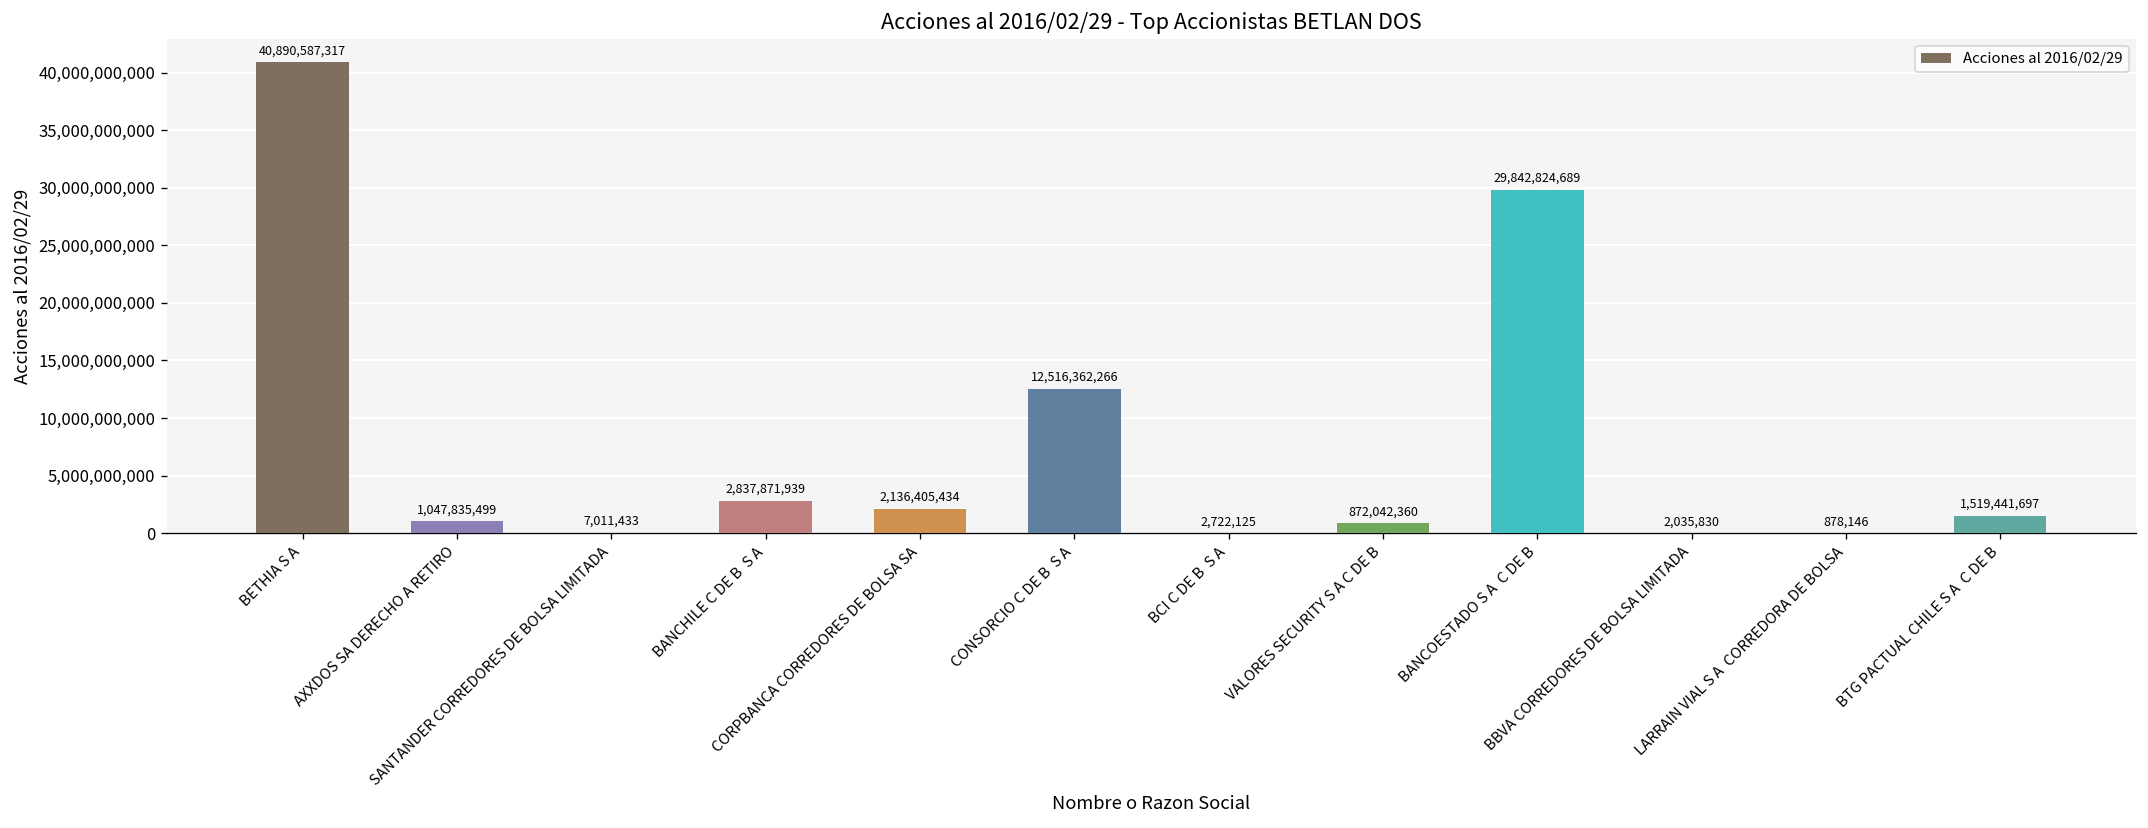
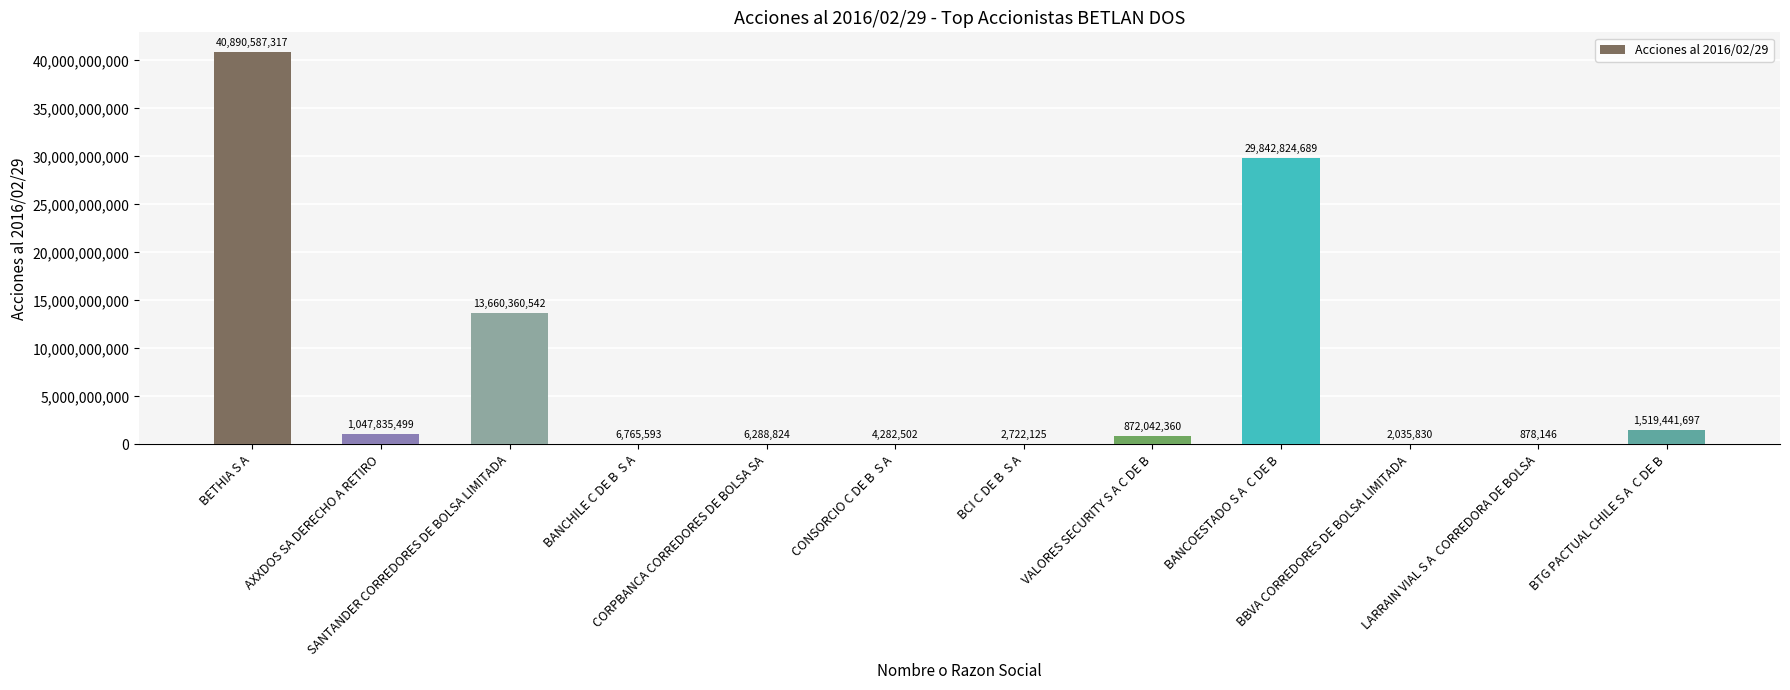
  {
    "BETHIA S A": "40,890,587,317",
    "AXXDOS SA DERECHO A RETIRO": "1,047,835,499",
-   "SANTANDER CORREDORES DE BOLSA LIMITADA": "7,011,433",
-   "BANCHILE C DE B S A": "2,837,871,939",
-   "CORPBANCA CORREDORES DE BOLSA SA": "2,136,405,434",
-   "CONSORCIO C DE B S A": "12,516,362,266",
+   "SANTANDER CORREDORES DE BOLSA LIMITADA": "13,660,360,542",
+   "BANCHILE C DE B S A": "6,765,593",
+   "CORPBANCA CORREDORES DE BOLSA SA": "6,288,824",
+   "CONSORCIO C DE B S A": "4,282,502",
    "BCI C DE B S A": "2,722,125",
    "VALORES SECURITY S A C DE B": "872,042,360",
    "BANCOESTADO S A C DE B": "29,842,824,689",
    "BBVA CORREDORES DE BOLSA LIMITADA": "2,035,830",
    "LARRAIN VIAL S A CORREDORA DE BOLSA": "878,146",
    "BTG PACTUAL CHILE S A C DE B": "1,519,441,697"
  }
